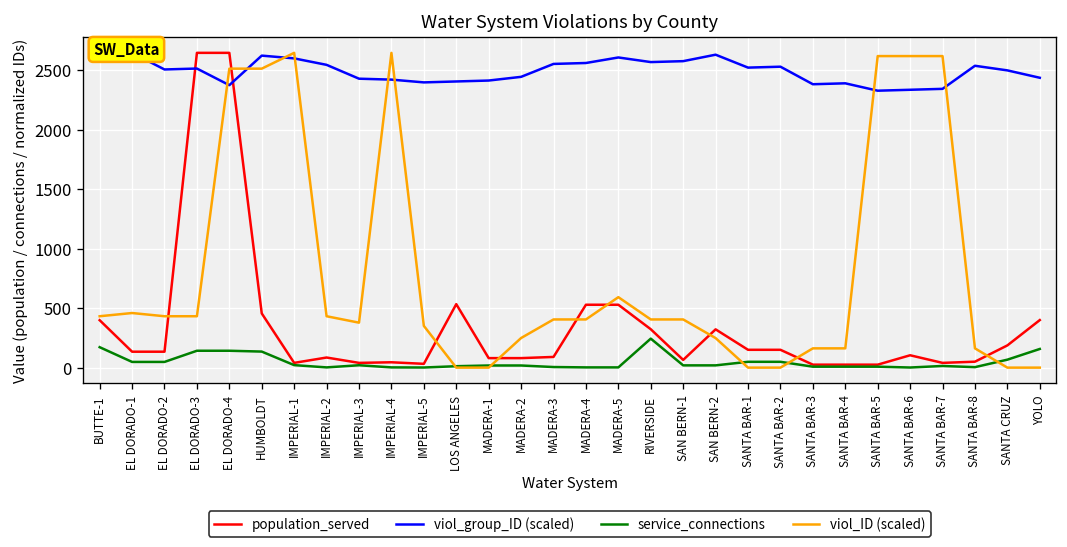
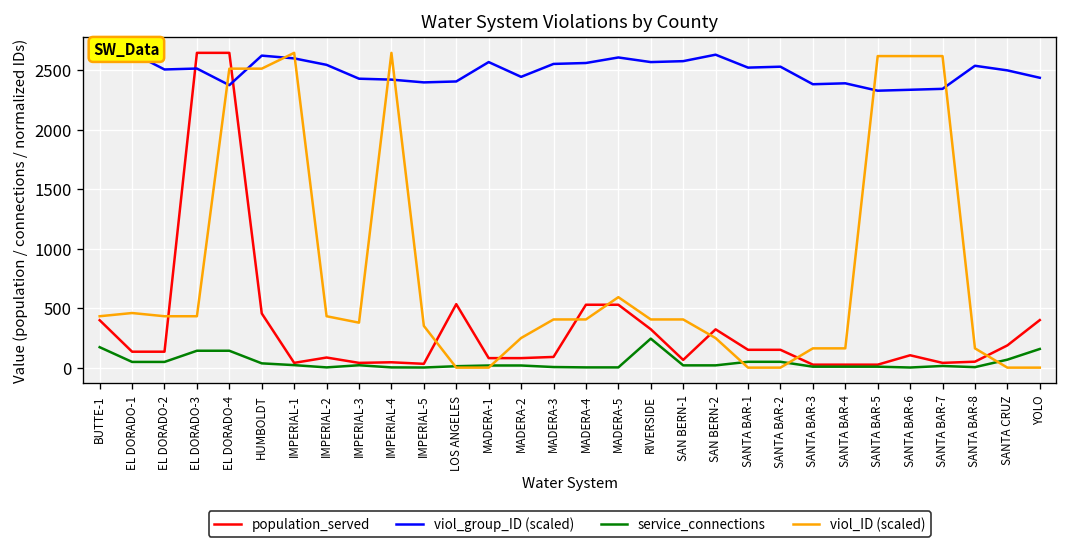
  {
    "population_served": {
      "BUTTE-1": 400,
      "EL DORADO-1": 100,
      "EL DORADO-2": 100,
      "EL DORADO-3": 2600,
      "EL DORADO-4": 2600,
      "HUMBOLDT": 500,
      "IMPERIAL-2": 100,
      "IMPERIAL-4": 0,
      "IMPERIAL-5": 0,
      "LOS ANGELES": 500,
      "MADERA-1": 100,
      "MADERA-2": 100,
      "MADERA-3": 100,
      "MADERA-4": 500,
      "MADERA-5": 500,
      "RIVERSIDE": 300,
      "SAN BERN-1": 100,
      "SAN BERN-2": 300,
      "SANTA BAR-1": 200,
      "SANTA BAR-2": 200,
      "SANTA BAR-6": 100,
      "SANTA BAR-7": 0,
      "SANTA BAR-8": 100,
      "SANTA CRUZ": 200,
      "YOLO": 400
    },
    "viol_group_ID (scaled)": {
      "EL DORADO-2": 2500,
      "EL DORADO-3": 2500,
      "EL DORADO-4": 2400,
      "HUMBOLDT": 2600,
      "IMPERIAL-1": 2600,
      "IMPERIAL-2": 2500,
      "IMPERIAL-3": 2400,
      "IMPERIAL-4": 2400,
      "IMPERIAL-5": 2400,
      "LOS ANGELES": 2400,
-     "MADERA-1": 2400,
+     "MADERA-1": 2600,
      "MADERA-2": 2400,
      "MADERA-3": 2600,
      "MADERA-4": 2600,
      "MADERA-5": 2600,
      "RIVERSIDE": 2600,
      "SAN BERN-1": 2600,
      "SAN BERN-2": 2600,
      "SANTA BAR-1": 2500,
      "SANTA BAR-2": 2500,
      "SANTA BAR-3": 2400,
      "SANTA BAR-4": 2400,
      "SANTA BAR-5": 2300,
      "SANTA BAR-6": 2300,
      "SANTA BAR-7": 2300,
      "SANTA BAR-8": 2500,
      "SANTA CRUZ": 2500,
      "YOLO": 2400
    },
    "service_connections": {
      "BUTTE-1": 200,
      "EL DORADO-1": 0,
      "EL DORADO-2": 0,
      "EL DORADO-3": 100,
      "EL DORADO-4": 100,
-     "HUMBOLDT": 100,
+     "HUMBOLDT": 0,
      "IMPERIAL-2": 0,
      "IMPERIAL-4": 0,
      "IMPERIAL-5": 0,
      "MADERA-2": 0,
      "MADERA-3": 0,
      "MADERA-4": 0,
      "MADERA-5": 0,
      "RIVERSIDE": 200,
      "SAN BERN-1": 0,
      "SAN BERN-2": 0,
      "SANTA BAR-1": 0,
      "SANTA BAR-2": 0,
      "SANTA BAR-6": 0,
      "SANTA BAR-7": 0,
      "SANTA BAR-8": 0,
      "SANTA CRUZ": 100,
      "YOLO": 200
    },
    "viol_ID (scaled)": {
      "BUTTE-1": 400,
      "EL DORADO-1": 500,
      "EL DORADO-2": 400,
      "EL DORADO-3": 400,
      "EL DORADO-4": 2500,
      "HUMBOLDT": 2500,
      "IMPERIAL-1": 2600,
      "IMPERIAL-2": 400,
      "IMPERIAL-3": 400,
      "IMPERIAL-4": 2600,
      "IMPERIAL-5": 400,
      "MADERA-2": 200,
      "MADERA-3": 400,
      "MADERA-4": 400,
      "MADERA-5": 600,
      "RIVERSIDE": 400,
      "SAN BERN-1": 400,
      "SAN BERN-2": 200,
      "SANTA BAR-1": 0,
      "SANTA BAR-2": 0,
      "SANTA BAR-3": 200,
      "SANTA BAR-4": 200,
      "SANTA BAR-5": 2600,
      "SANTA BAR-6": 2600,
      "SANTA BAR-7": 2600,
      "SANTA BAR-8": 200,
      "SANTA CRUZ": 0,
      "YOLO": 0
    }
  }
